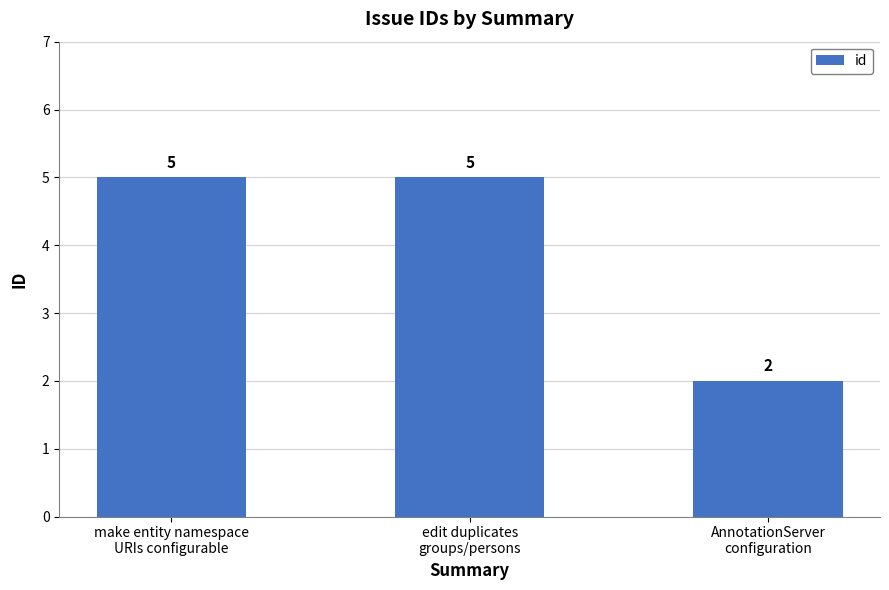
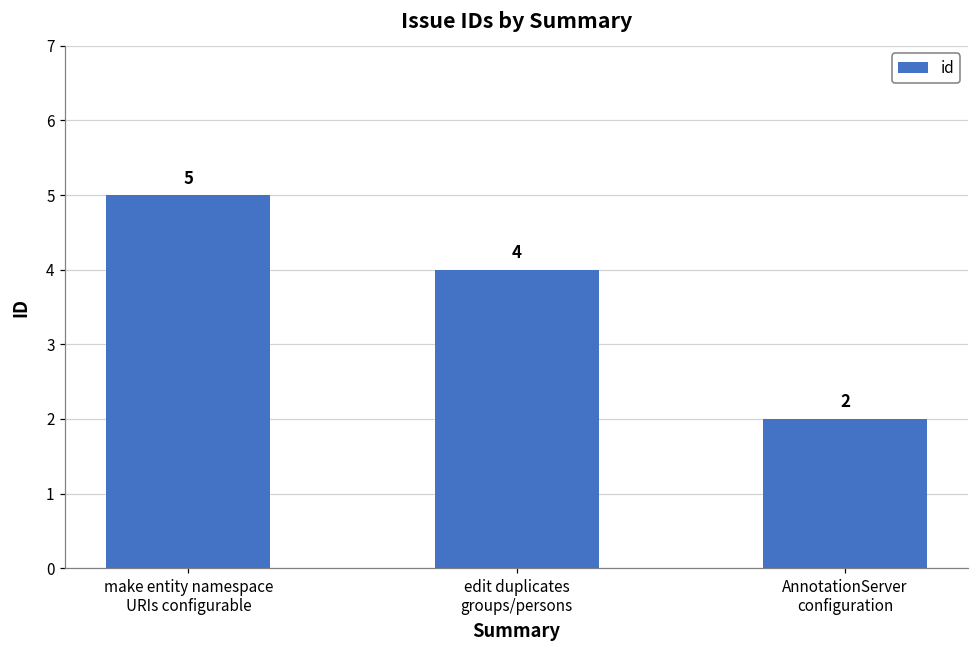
  {
    "make entity namespace URIs configurable": 5,
-   "edit duplicates groups/persons": 5,
+   "edit duplicates groups/persons": 4,
    "AnnotationServer configuration": 2
  }
